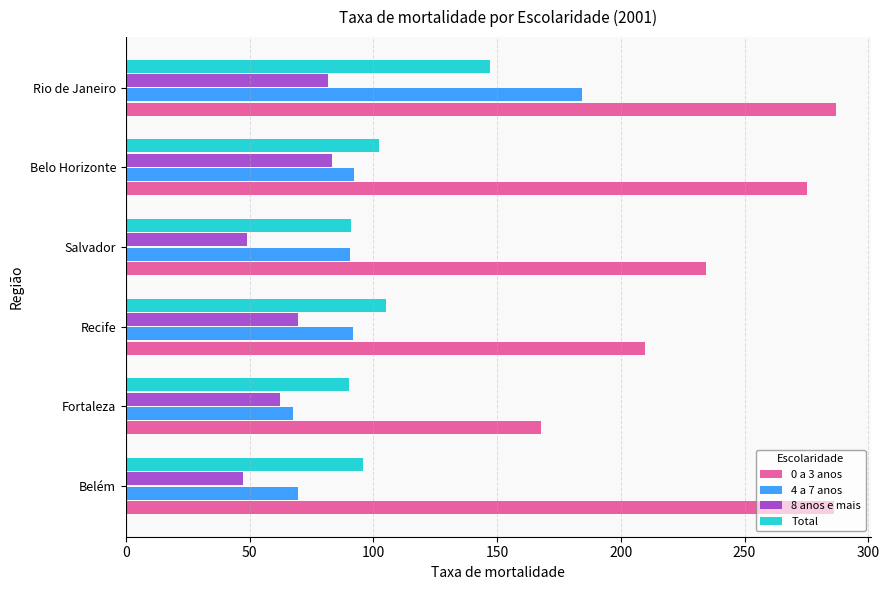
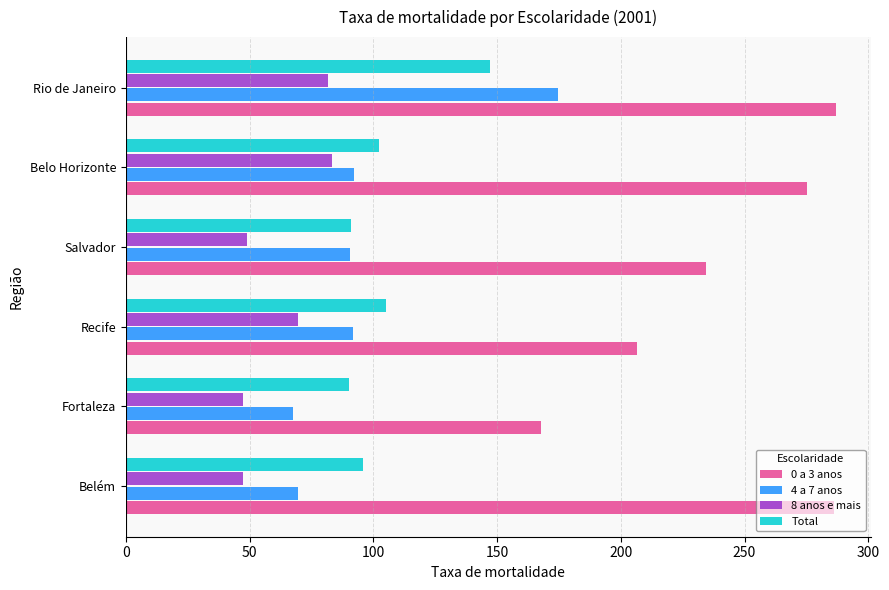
  {
    "0 a 3 anos": {
      "Rio de Janeiro": 287,
      "Belo Horizonte": 275,
      "Salvador": 234,
-     "Recife": 210,
+     "Recife": 206,
      "Fortaleza": 168
    },
    "4 a 7 anos": {
-     "Rio de Janeiro": 184,
+     "Rio de Janeiro": 175,
      "Belo Horizonte": 92,
      "Salvador": 91,
      "Recife": 92,
      "Fortaleza": 68,
      "Belém": 70
    },
    "8 anos e mais": {
      "Rio de Janeiro": 82,
      "Belo Horizonte": 83,
      "Salvador": 49,
      "Recife": 69,
-     "Fortaleza": 62,
+     "Fortaleza": 47,
      "Belém": 47
    },
    "Total": {
      "Rio de Janeiro": 147,
      "Belo Horizonte": 102,
      "Salvador": 91,
      "Recife": 105,
      "Fortaleza": 90,
      "Belém": 96
    }
  }
